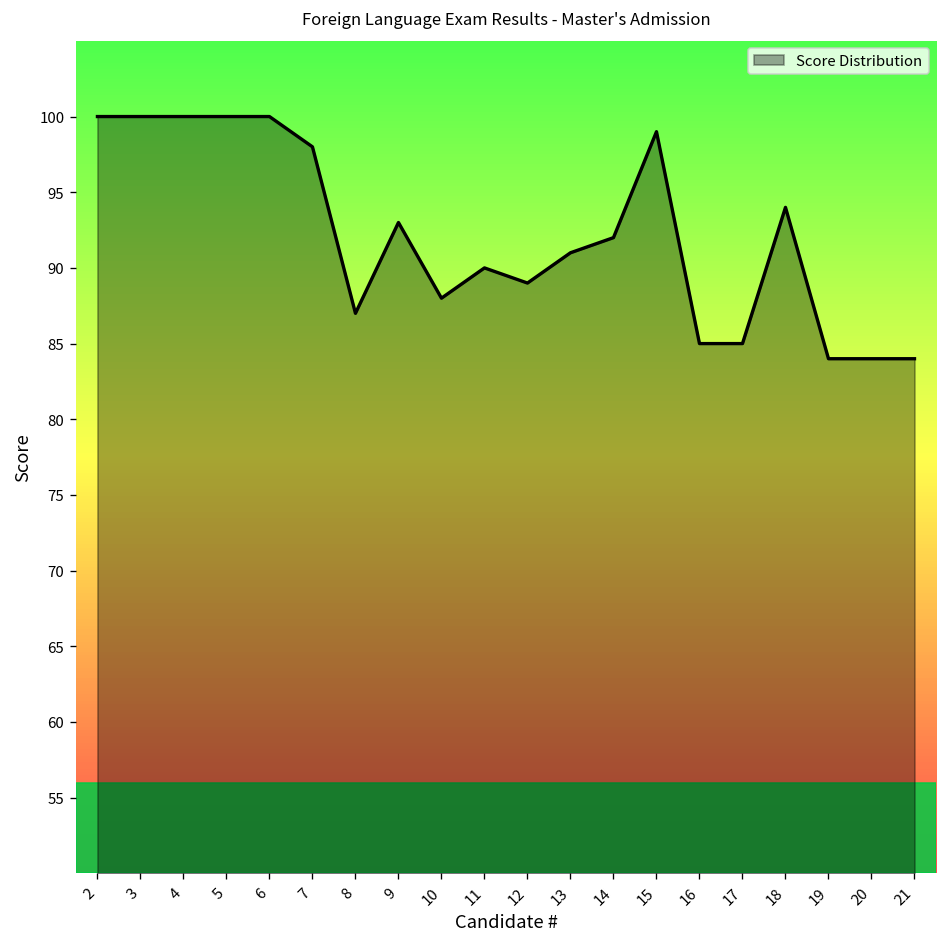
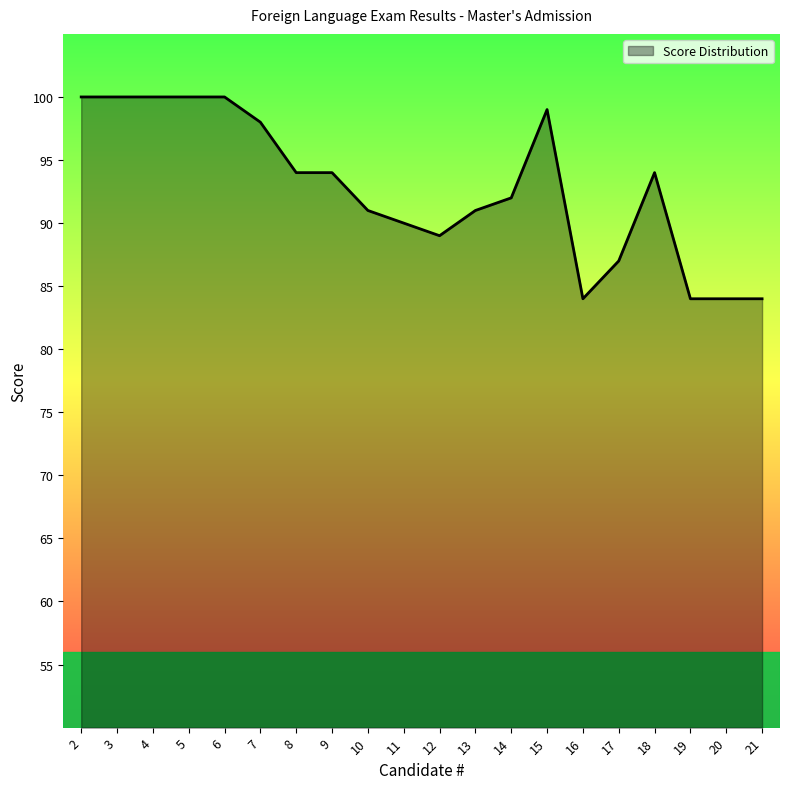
  {
    "2": 100,
    "3": 100,
    "4": 100,
    "5": 100,
    "6": 100,
    "7": 98,
-   "8": 87,
-   "9": 93,
-   "10": 88,
+   "8": 94,
+   "9": 94,
+   "10": 91,
    "11": 90,
    "12": 89,
    "13": 91,
    "14": 92,
    "15": 99,
-   "16": 85,
-   "17": 85,
+   "16": 84,
+   "17": 87,
    "18": 94,
    "19": 84,
    "20": 84,
    "21": 84
  }
